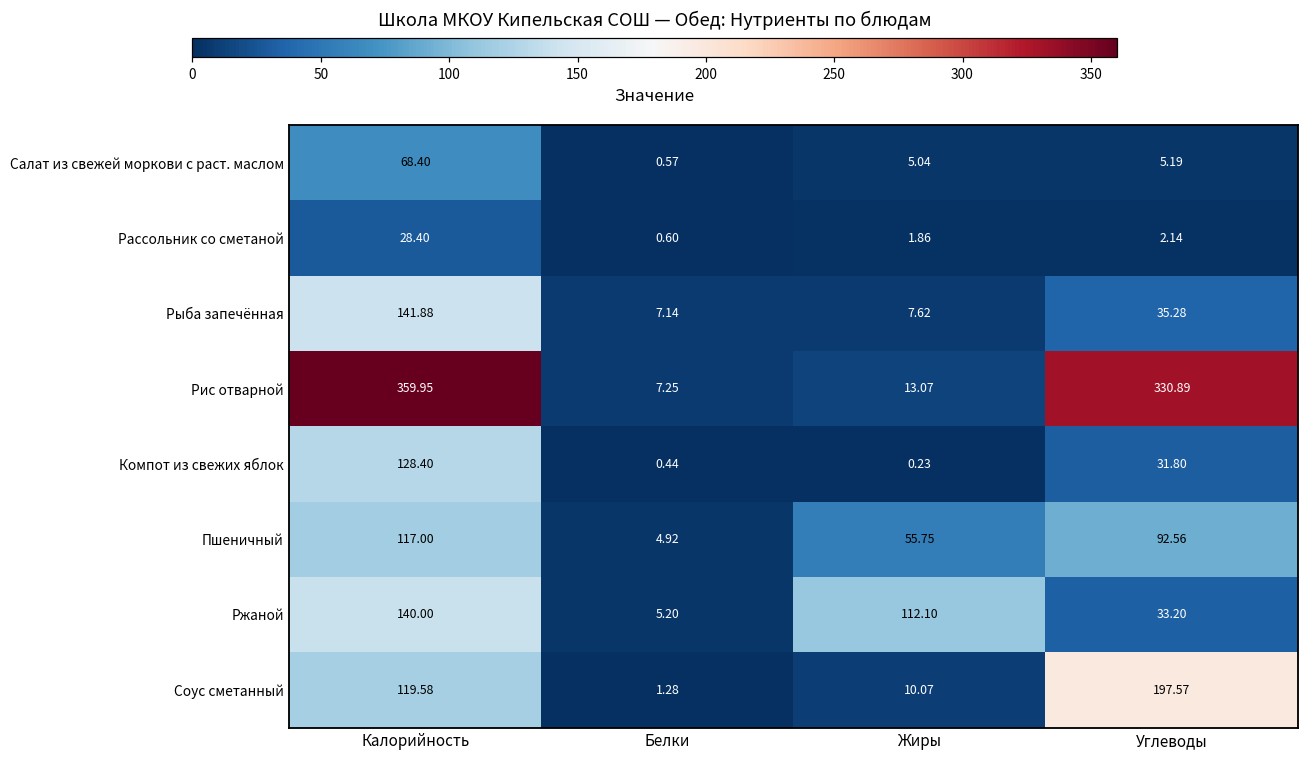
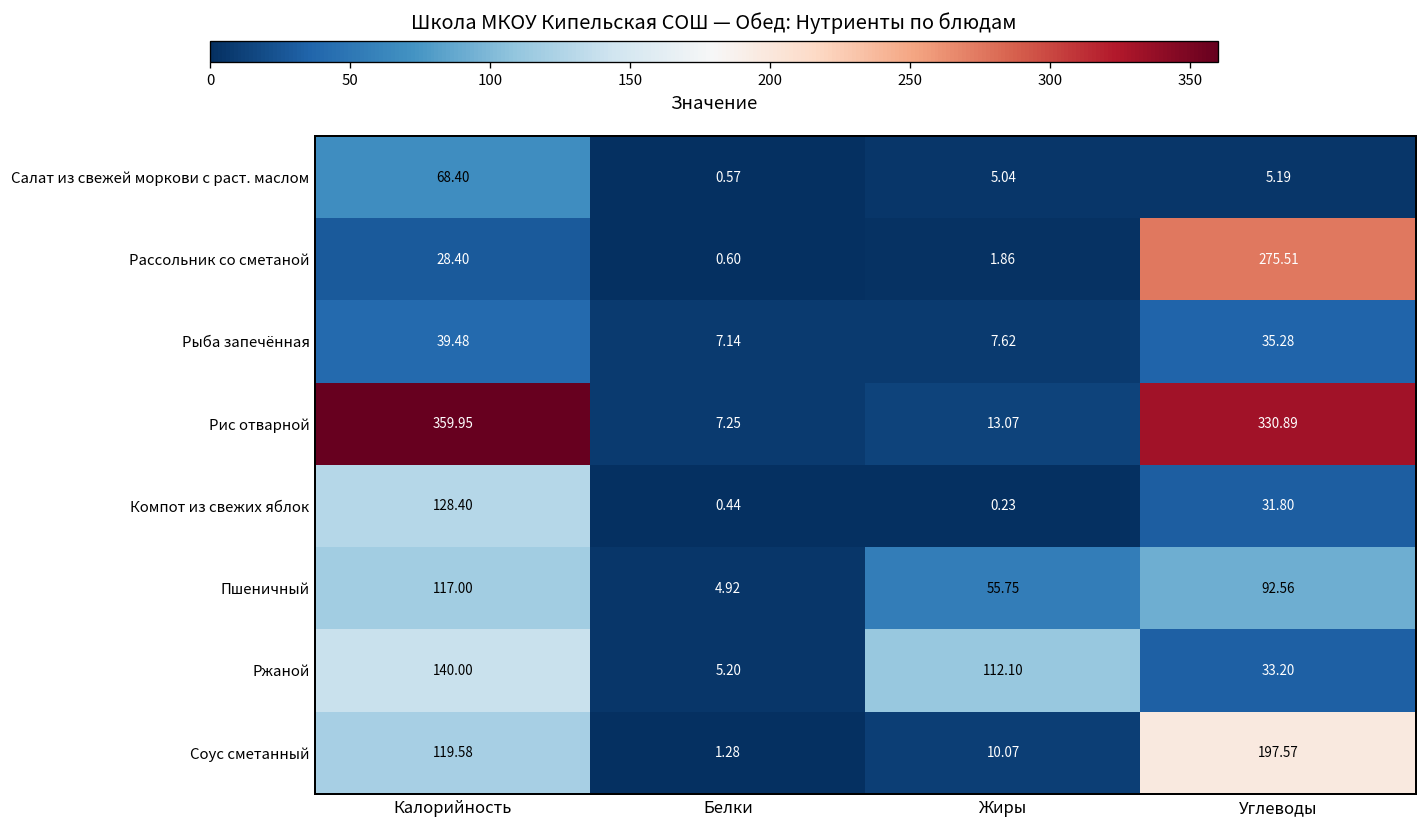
  {
    "Салат из свежей моркови с раст. маслом": {
      "Калорийность": 68.40,
      "Белки": 0.57,
      "Жиры": 5.04,
      "Углеводы": 5.19
    },
    "Рассольник со сметаной": {
      "Калорийность": 28.40,
      "Белки": 0.60,
      "Жиры": 1.86,
-     "Углеводы": 2.14
+     "Углеводы": 275.51
    },
    "Рыба запечённая": {
-     "Калорийность": 141.88,
+     "Калорийность": 39.48,
      "Белки": 7.14,
      "Жиры": 7.62,
      "Углеводы": 35.28
    },
    "Рис отварной": {
      "Калорийность": 359.95,
      "Белки": 7.25,
      "Жиры": 13.07,
      "Углеводы": 330.89
    },
    "Компот из свежих яблок": {
      "Калорийность": 128.40,
      "Белки": 0.44,
      "Жиры": 0.23,
      "Углеводы": 31.80
    },
    "Пшеничный": {
      "Калорийность": 117.00,
      "Белки": 4.92,
      "Жиры": 55.75,
      "Углеводы": 92.56
    },
    "Ржаной": {
      "Калорийность": 140.00,
      "Белки": 5.20,
      "Жиры": 112.10,
      "Углеводы": 33.20
    },
    "Соус сметанный": {
      "Калорийность": 119.58,
      "Белки": 1.28,
      "Жиры": 10.07,
      "Углеводы": 197.57
    }
  }
